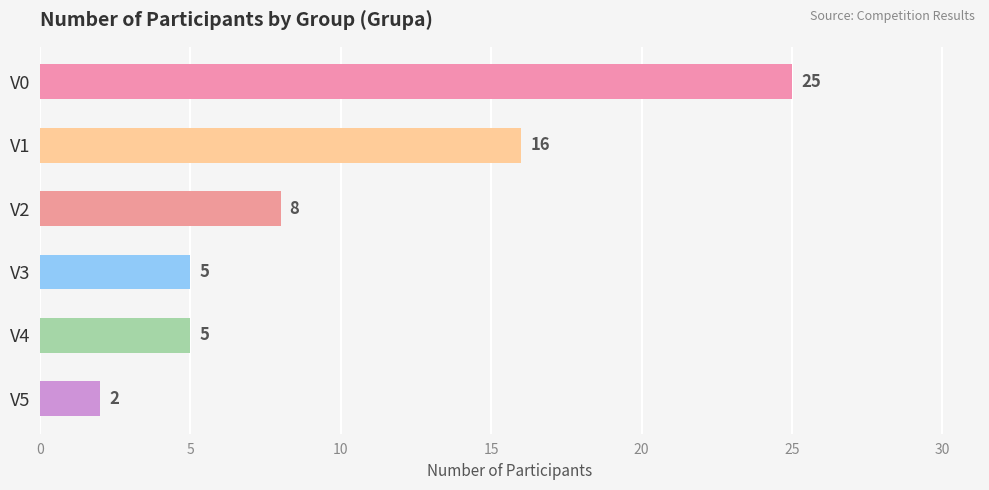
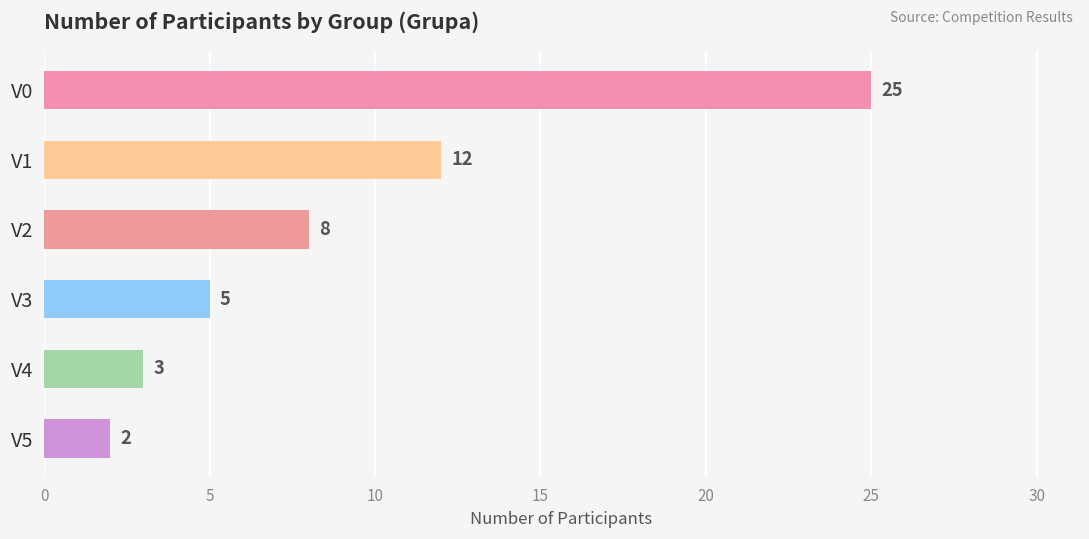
  {
    "V0": 25,
-   "V1": 16,
+   "V1": 12,
    "V2": 8,
    "V3": 5,
-   "V4": 5,
+   "V4": 3,
    "V5": 2
  }
